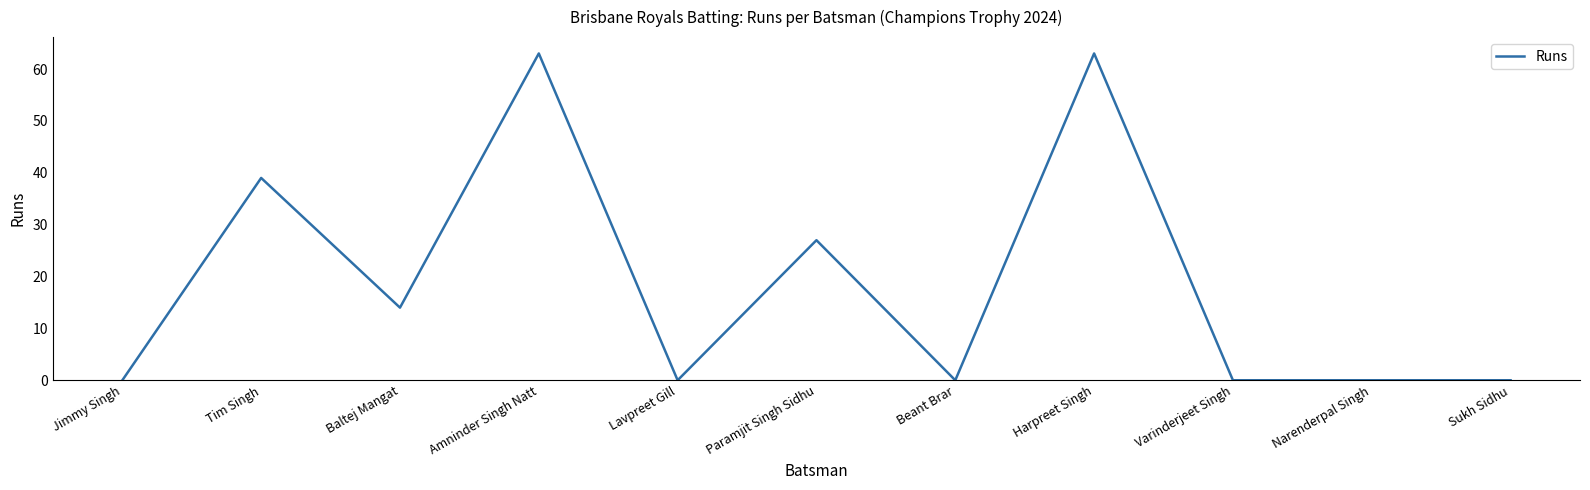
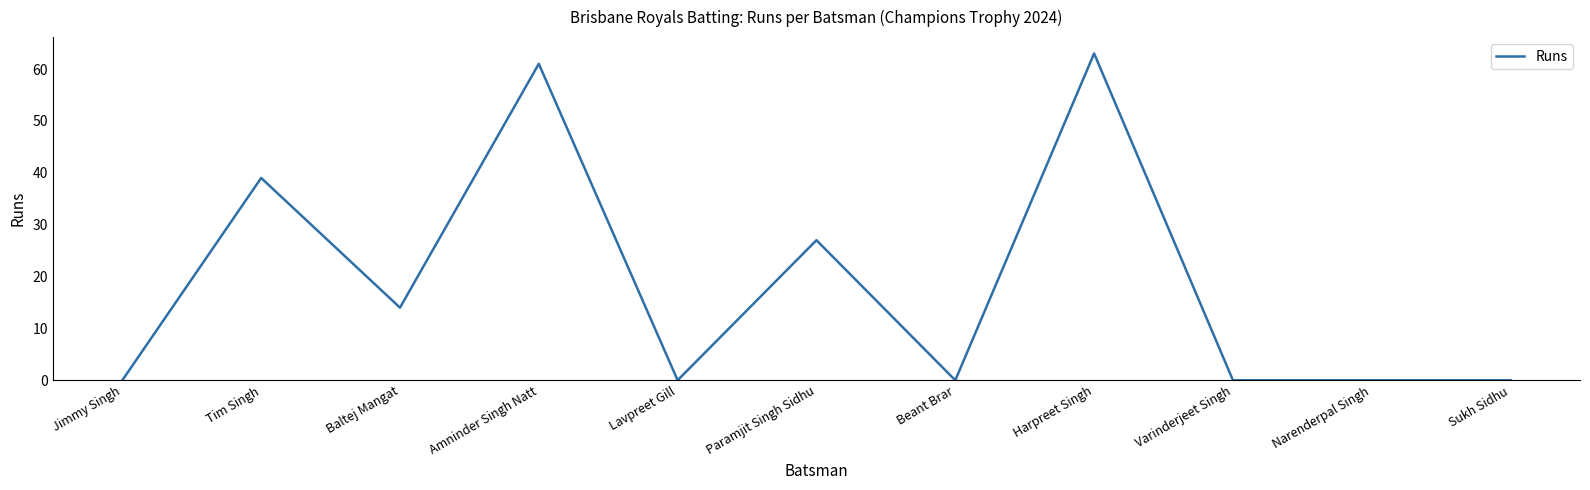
  {
    "Jimmy Singh": 0,
    "Tim Singh": 39,
    "Baltej Mangat": 14,
-   "Amninder Singh Natt": 63,
+   "Amninder Singh Natt": 61,
    "Lavpreet Gill": 0,
    "Paramjit Singh Sidhu": 27,
    "Beant Brar": 0,
    "Harpreet Singh": 63,
    "Varinderjeet Singh": 0,
    "Narenderpal Singh": 0,
    "Sukh Sidhu": 0
  }
